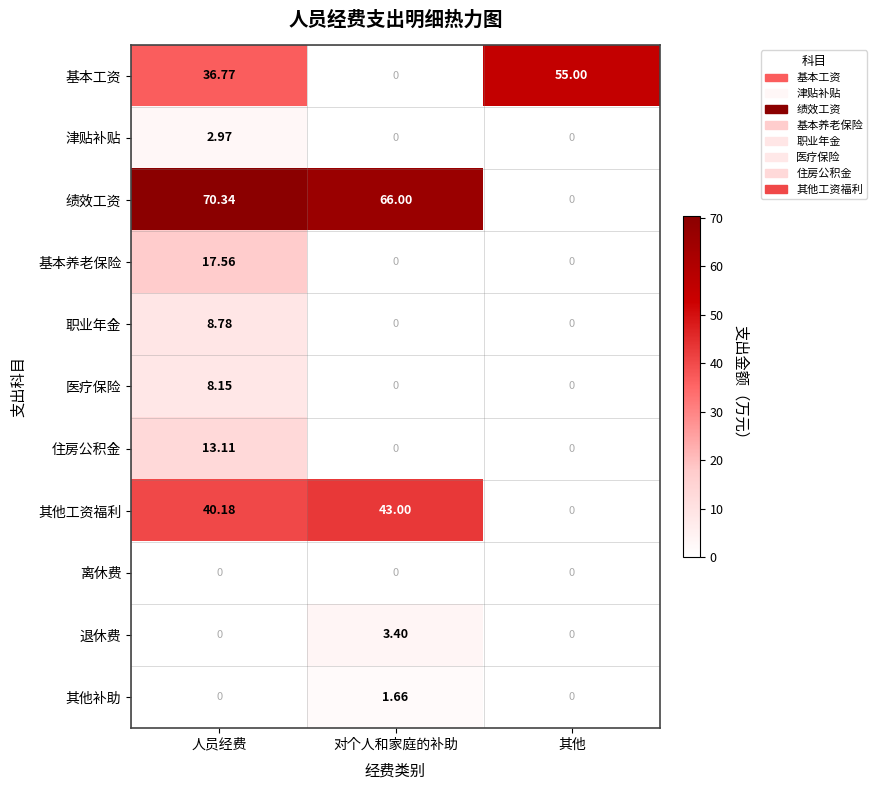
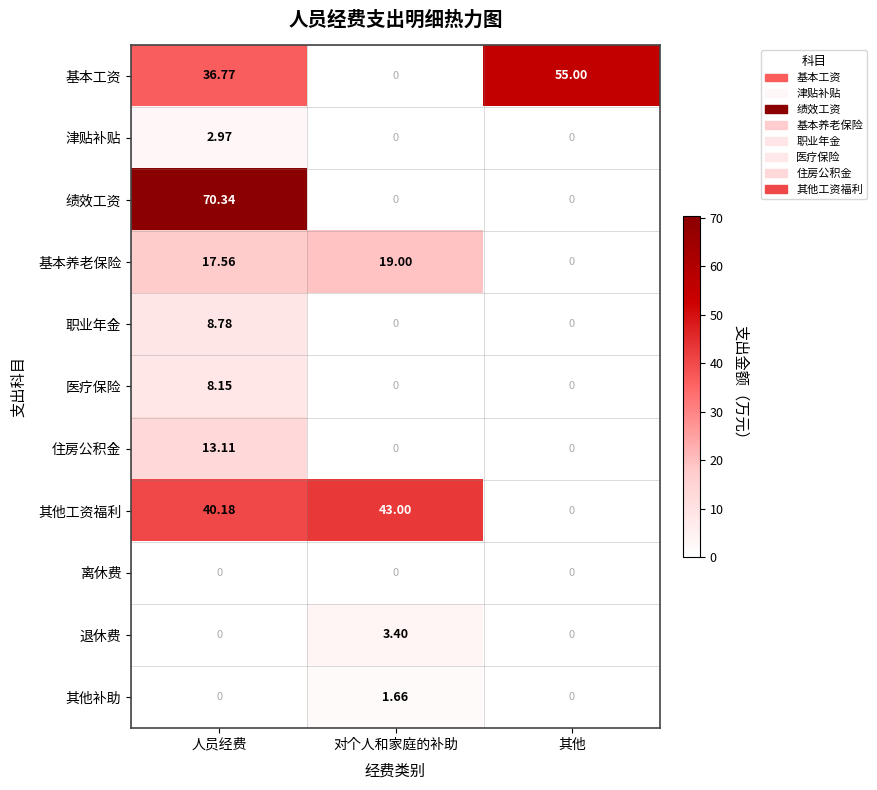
  {
    "基本工资": {
      "人员经费": 36.77,
      "对个人和家庭的补助": 0,
      "其他": 55.00
    },
    "津贴补贴": {
      "人员经费": 2.97,
      "对个人和家庭的补助": 0,
      "其他": 0
    },
    "绩效工资": {
      "人员经费": 70.34,
-     "对个人和家庭的补助": 66.00,
+     "对个人和家庭的补助": 0,
      "其他": 0
    },
    "基本养老保险": {
      "人员经费": 17.56,
-     "对个人和家庭的补助": 0,
+     "对个人和家庭的补助": 19.00,
      "其他": 0
    },
    "职业年金": {
      "人员经费": 8.78,
      "对个人和家庭的补助": 0,
      "其他": 0
    },
    "医疗保险": {
      "人员经费": 8.15,
      "对个人和家庭的补助": 0,
      "其他": 0
    },
    "住房公积金": {
      "人员经费": 13.11,
      "对个人和家庭的补助": 0,
      "其他": 0
    },
    "其他工资福利": {
      "人员经费": 40.18,
      "对个人和家庭的补助": 43.00,
      "其他": 0
    },
    "离休费": {
      "人员经费": 0,
      "对个人和家庭的补助": 0,
      "其他": 0
    },
    "退休费": {
      "人员经费": 0,
      "对个人和家庭的补助": 3.40,
      "其他": 0
    },
    "其他补助": {
      "人员经费": 0,
      "对个人和家庭的补助": 1.66,
      "其他": 0
    }
  }
